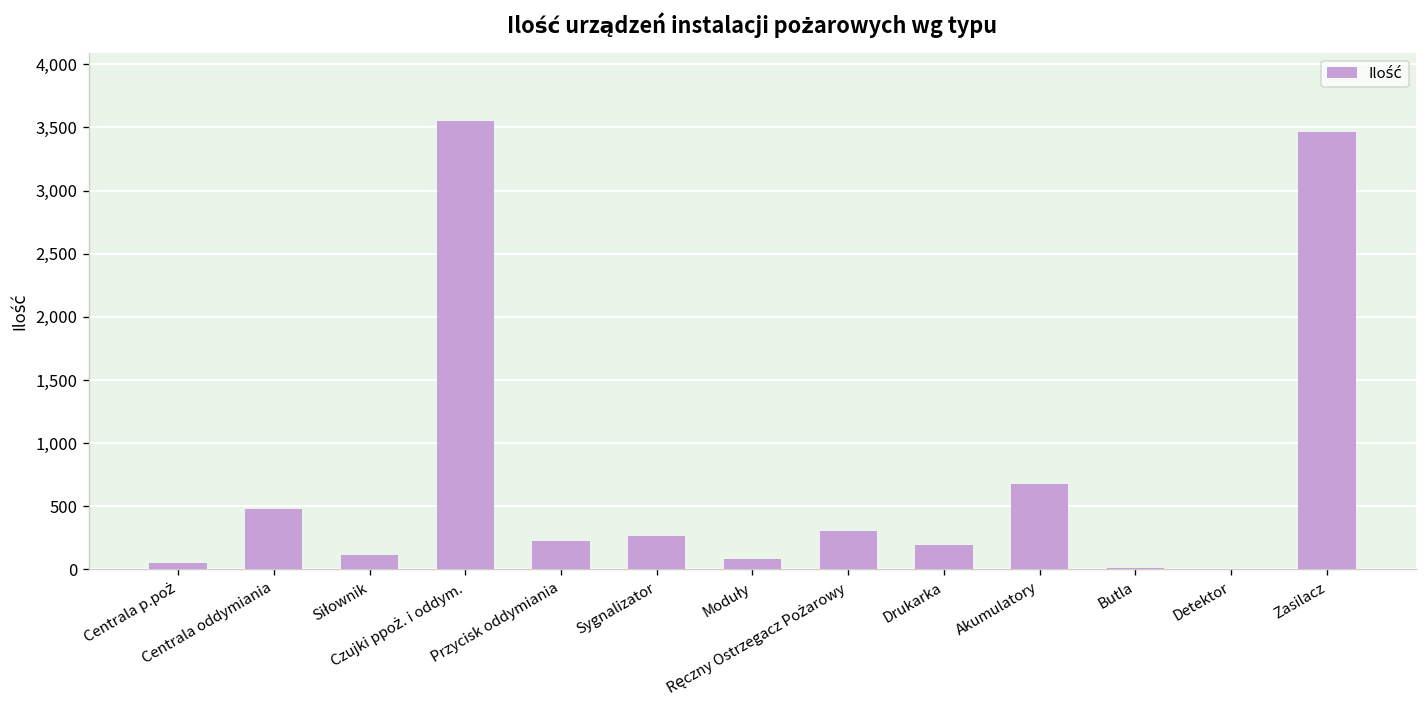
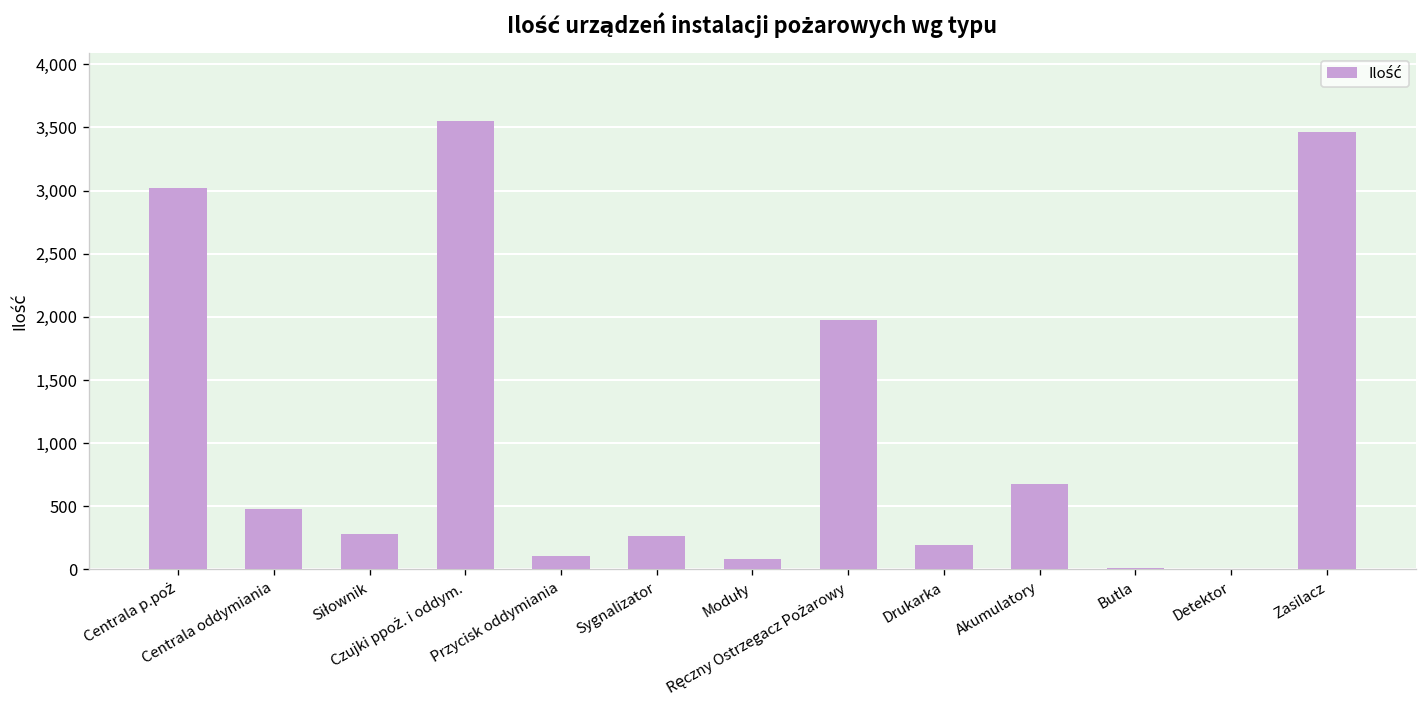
  {
-   "Centrala p.poż": "50",
+   "Centrala p.poż": "3,020",
    "Centrala oddymiania": "480",
-   "Siłownik": "110",
+   "Siłownik": "280",
    "Czujki ppoż. i oddym.": "3,560",
-   "Przycisk oddymiania": "230",
+   "Przycisk oddymiania": "110",
    "Sygnalizator": "270",
    "Moduły": "80",
-   "Ręczny Ostrzegacz Pożarowy": "310",
+   "Ręczny Ostrzegacz Pożarowy": "1,970",
    "Drukarka": "200",
    "Akumulatory": "680",
    "Zasilacz": "3,460"
  }
